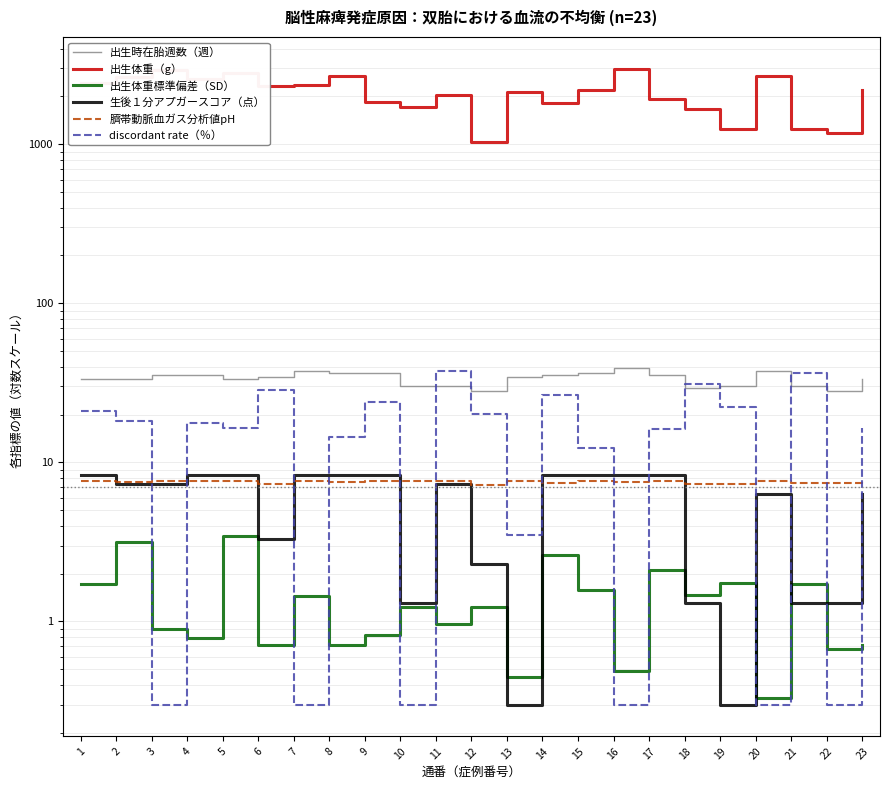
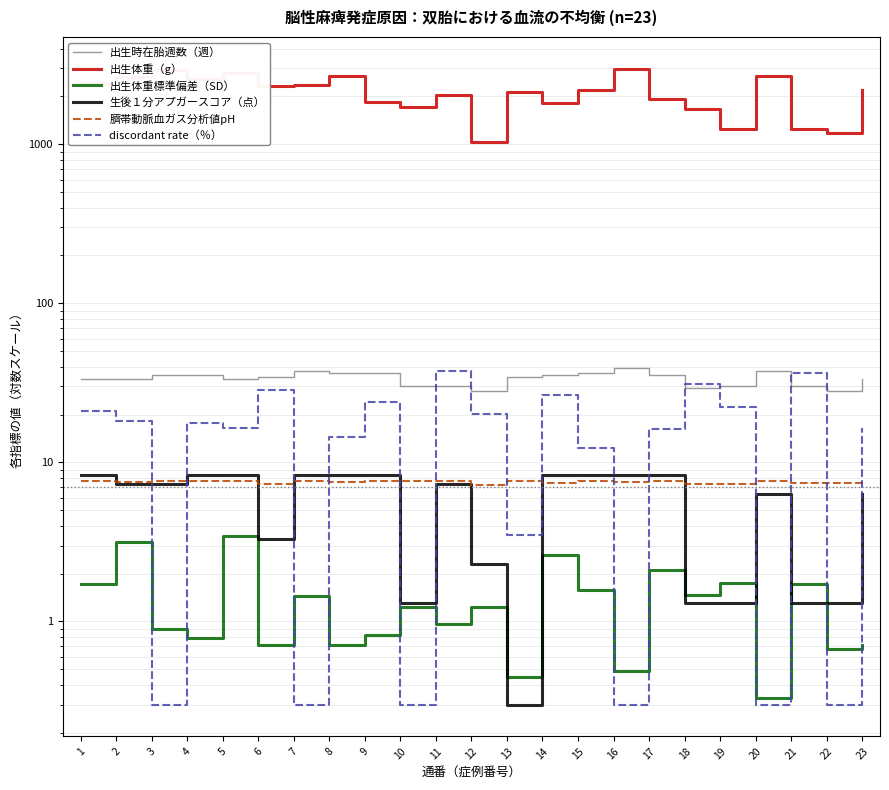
  {
    "出生時在胎週数（週）": {
      "1": 33,
      "2": 33,
      "3": 35,
      "4": 35,
      "5": 33,
      "6": 34,
      "7": 37,
      "8": 36,
      "9": 36,
      "10": 30,
      "11": 30,
      "12": 28,
      "13": 34,
      "14": 35,
      "15": 36,
      "16": 39,
      "17": 35,
      "18": 29,
      "19": 30,
      "20": 37,
      "21": 30,
      "22": 28,
      "23": 33
    },
    "出生体重（g）": {
      "7": 2400,
      "8": 2700,
      "9": 1800,
      "10": 1700,
      "11": 2000,
      "12": 1000,
      "13": 2100,
      "14": 1800,
      "15": 2200,
      "16": 3000,
      "17": 1900,
      "18": 1700,
      "19": 1200,
      "20": 2700,
      "21": 1200,
      "22": 1200,
      "23": 2200
    },
    "出生体重標準偏差（SD）": {
      "1": 1.7,
      "2": 3.1,
      "3": 0.9,
      "4": 0.8,
      "5": 3.4,
      "6": 0.7,
      "7": 1.5,
      "8": 0.7,
      "9": 0.8,
      "10": 1.2,
      "11": 1.0,
      "12": 1.2,
      "13": 0.45,
      "14": 2.6,
      "15": 1.6,
      "16": 0.49,
      "17": 2.1,
      "18": 1.5,
      "19": 1.7,
      "20": 0.33,
      "21": 1.7,
      "22": 0.67,
      "23": 0.7
    },
    "生後１分アプガースコア（点）": {
      "1": 8,
      "3": 7,
      "4": 8,
      "5": 8,
      "6": 3.3,
      "7": 8,
      "8": 8,
      "9": 8,
      "10": 1.3,
      "11": 7,
      "12": 2.3,
      "13": 0.30,
      "14": 8,
      "15": 8,
      "16": 8,
      "17": 8,
      "18": 1.3,
-     "19": 0.30,
+     "19": 1.3,
      "20": 6.3,
      "21": 1.3,
      "22": 1.3,
      "23": 6.3
    },
    "臍帯動脈血ガス分析値pH": {
      "1": 8,
      "3": 8,
      "4": 8,
      "5": 8,
      "6": 7,
      "7": 8,
      "8": 8,
      "9": 8,
      "10": 8,
      "11": 8,
      "12": 7,
      "13": 8,
      "14": 7,
      "15": 8,
      "16": 8,
      "17": 8,
      "18": 7,
      "19": 7,
      "20": 8,
      "21": 7,
      "22": 7,
      "23": 8
    },
    "discordant rate（％）": {
      "1": 21,
      "2": 18,
      "3": 0.30,
      "4": 18,
      "5": 17,
      "6": 28,
      "7": 0.30,
      "8": 14,
      "9": 24,
      "10": 0.30,
      "11": 38,
      "12": 20,
      "13": 3.5,
      "14": 27,
      "15": 12,
      "16": 0.30,
      "17": 16,
      "18": 31,
      "19": 22,
      "20": 0.30,
      "21": 37,
      "22": 0.30,
      "23": 16
    }
  }
